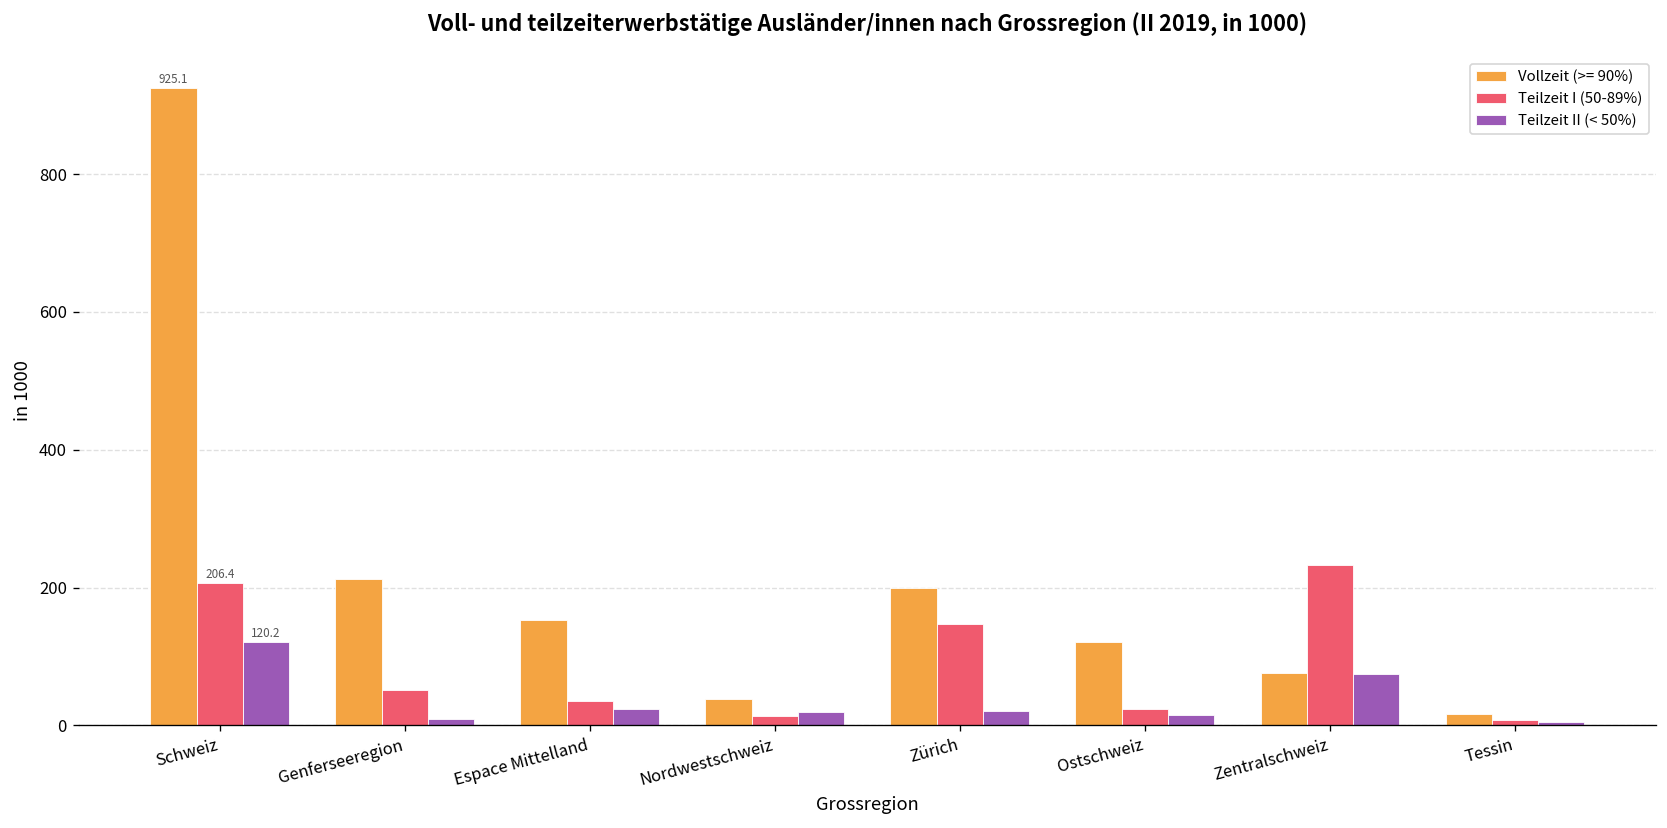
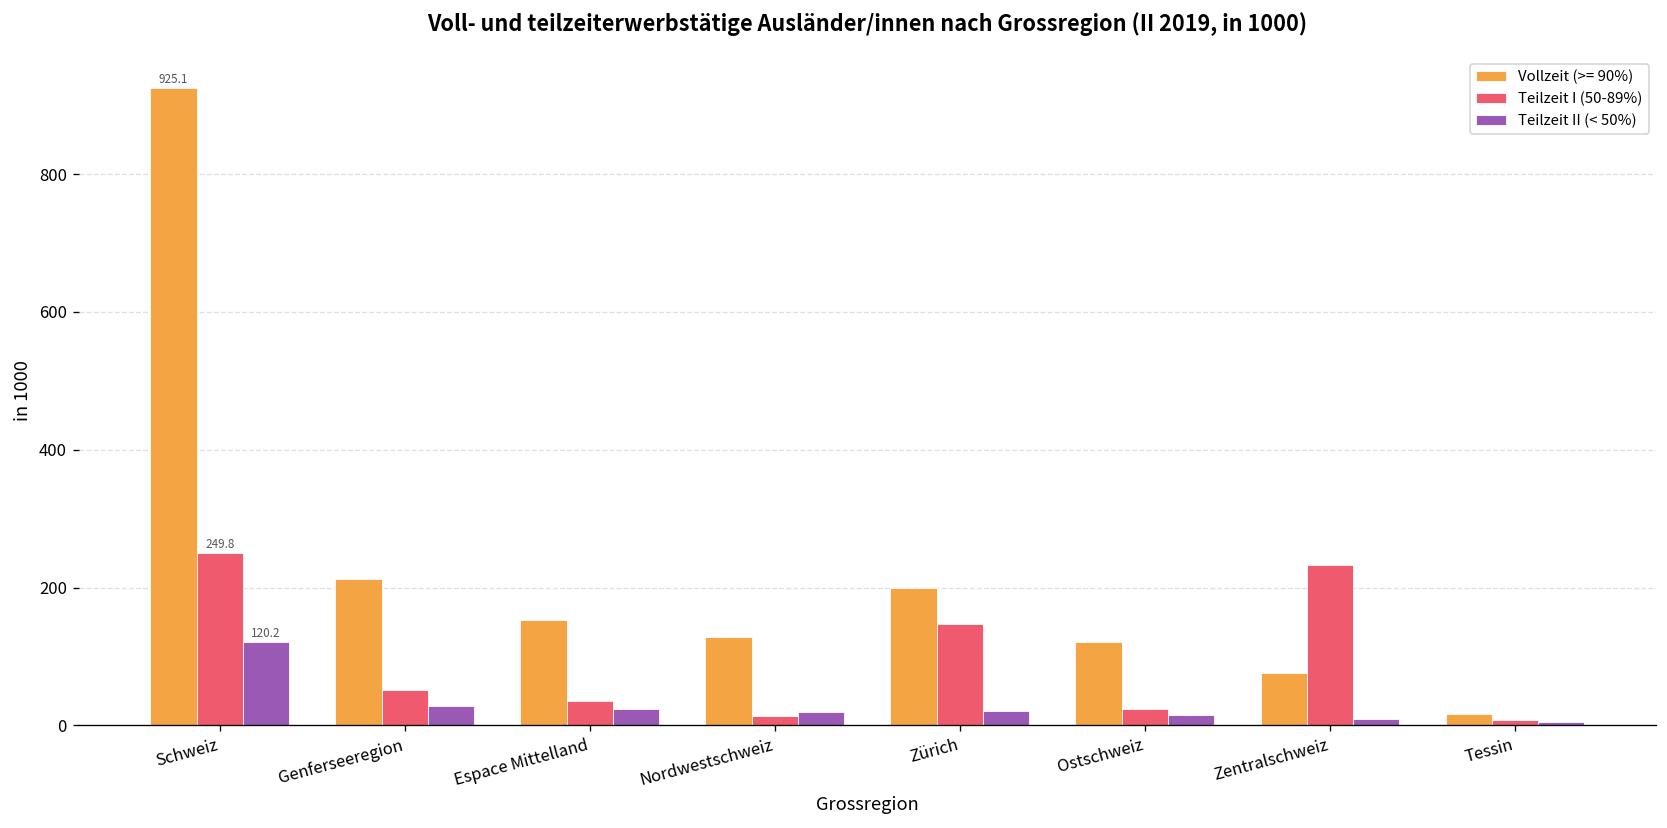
  {
    "Vollzeit (>= 90%)": {
      "Genferseeregion": 210,
      "Espace Mittelland": 150,
-     "Nordwestschweiz": 40,
+     "Nordwestschweiz": 130,
      "Zürich": 200,
      "Ostschweiz": 120,
      "Zentralschweiz": 80,
      "Tessin": 20
    },
    "Teilzeit I (50-89%)": {
-     "Schweiz": 206.4
+     "Schweiz": 249.8
    },
    "Teilzeit II (< 50%)": {
-     "Genferseeregion": 10,
+     "Genferseeregion": 30,
      "Espace Mittelland": 20,
      "Nordwestschweiz": 20,
      "Zürich": 20,
      "Ostschweiz": 20,
-     "Zentralschweiz": 70
+     "Zentralschweiz": 10
    }
  }
